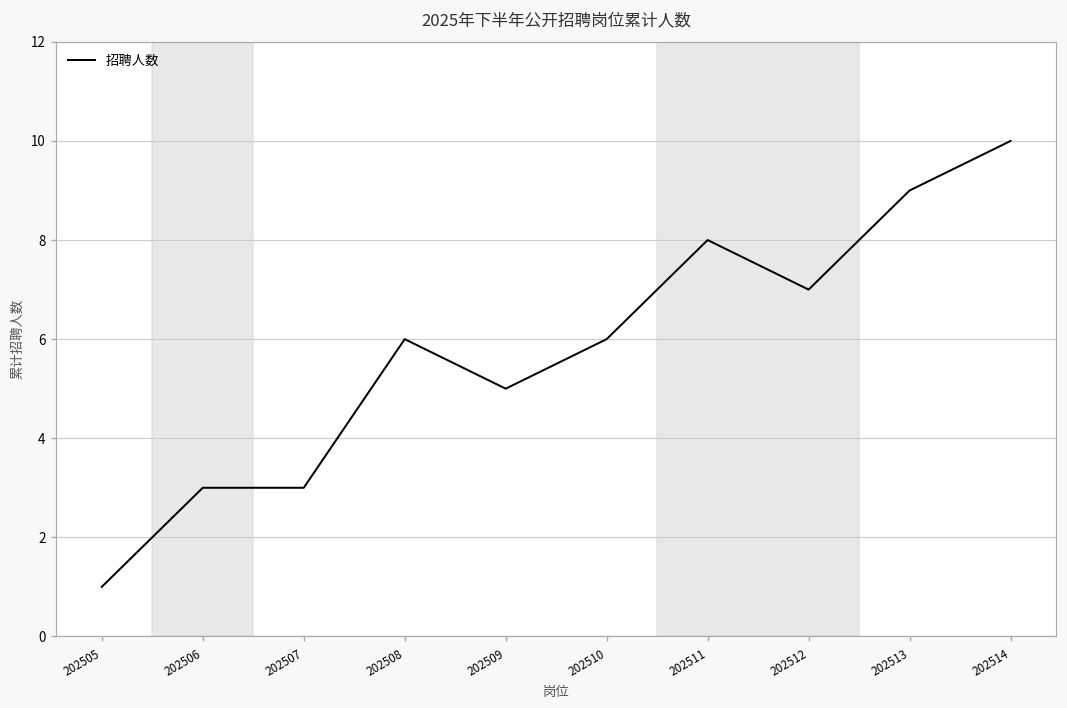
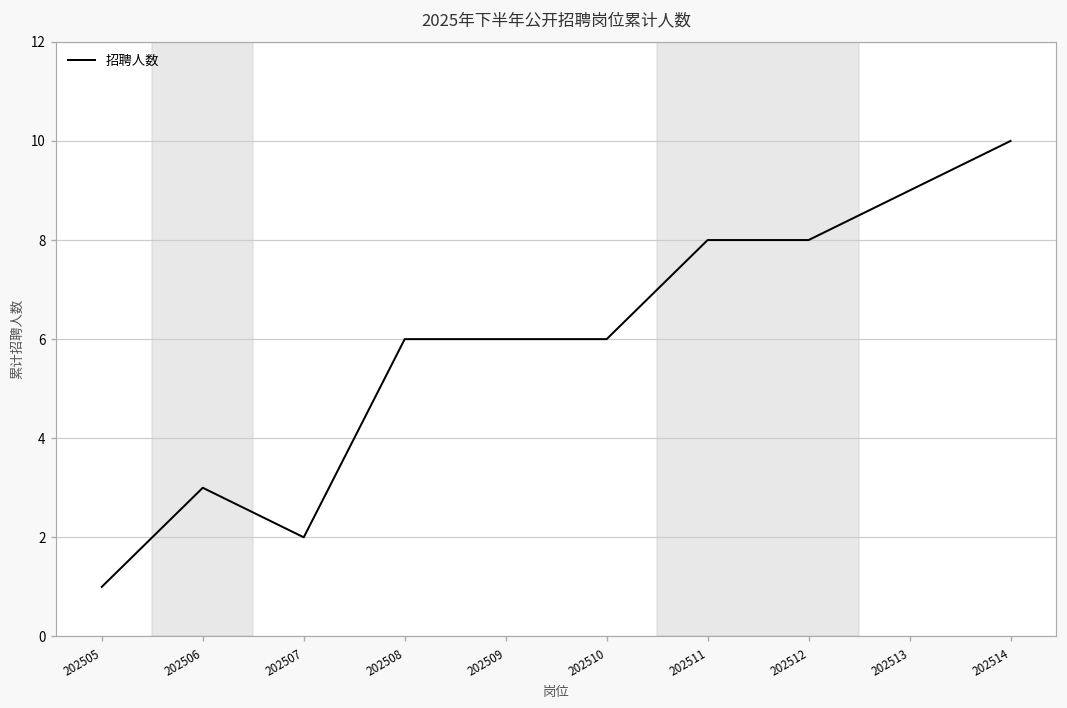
  {
    "202505": 1,
    "202506": 3,
-   "202507": 3,
+   "202507": 2,
    "202508": 6,
-   "202509": 5,
+   "202509": 6,
    "202510": 6,
    "202511": 8,
-   "202512": 7,
+   "202512": 8,
    "202513": 9,
    "202514": 10
  }
